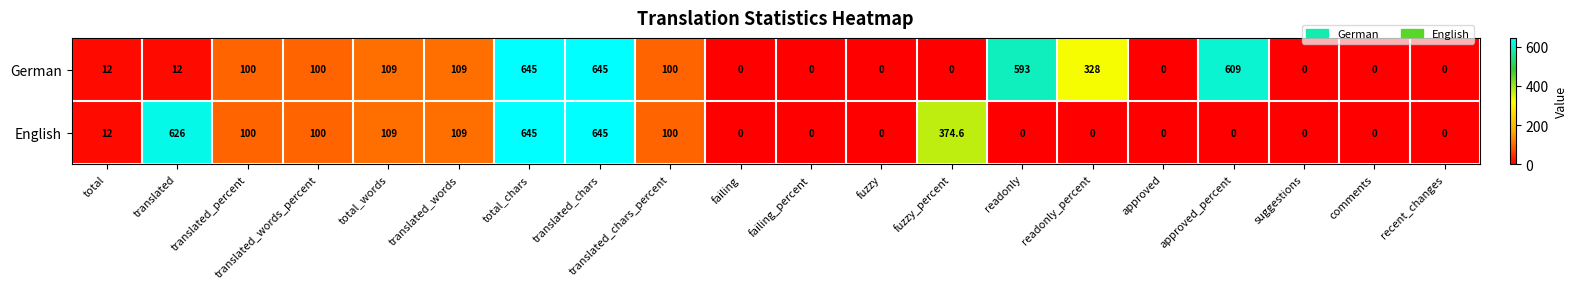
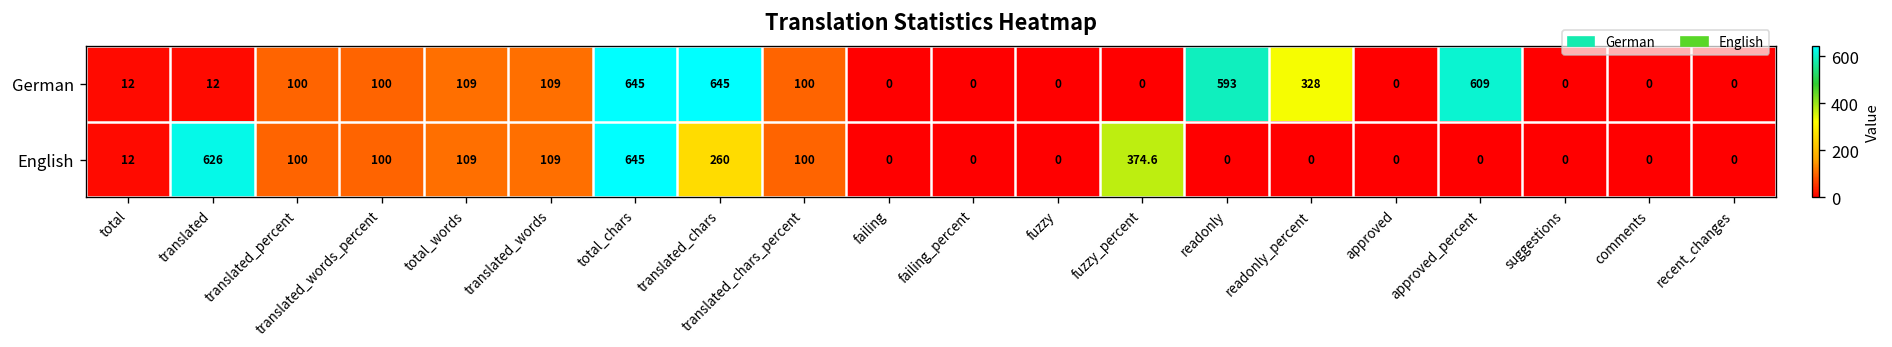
  {
    "German": {
      "total": 12,
      "translated": 12,
      "translated_percent": 100,
      "translated_words_percent": 100,
      "total_words": 109,
      "translated_words": 109,
      "total_chars": 645,
      "translated_chars": 645,
      "translated_chars_percent": 100,
      "failing": 0,
      "failing_percent": 0,
      "fuzzy": 0,
      "fuzzy_percent": 0,
      "readonly": 593,
      "readonly_percent": 328,
      "approved": 0,
      "approved_percent": 609,
      "suggestions": 0,
      "comments": 0,
      "recent_changes": 0
    },
    "English": {
      "total": 12,
      "translated": 626,
      "translated_percent": 100,
      "translated_words_percent": 100,
      "total_words": 109,
      "translated_words": 109,
      "total_chars": 645,
-     "translated_chars": 645,
+     "translated_chars": 260,
      "translated_chars_percent": 100,
      "failing": 0,
      "failing_percent": 0,
      "fuzzy": 0,
      "fuzzy_percent": 374.6,
      "readonly": 0,
      "readonly_percent": 0,
      "approved": 0,
      "approved_percent": 0,
      "suggestions": 0,
      "comments": 0,
      "recent_changes": 0
    }
  }
